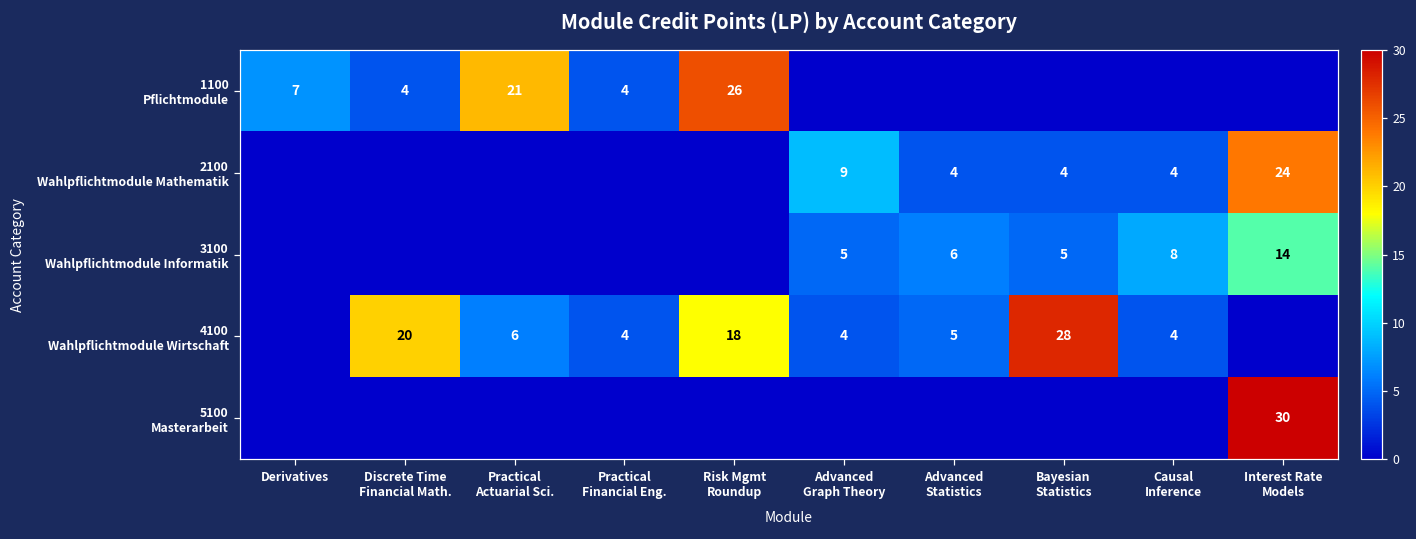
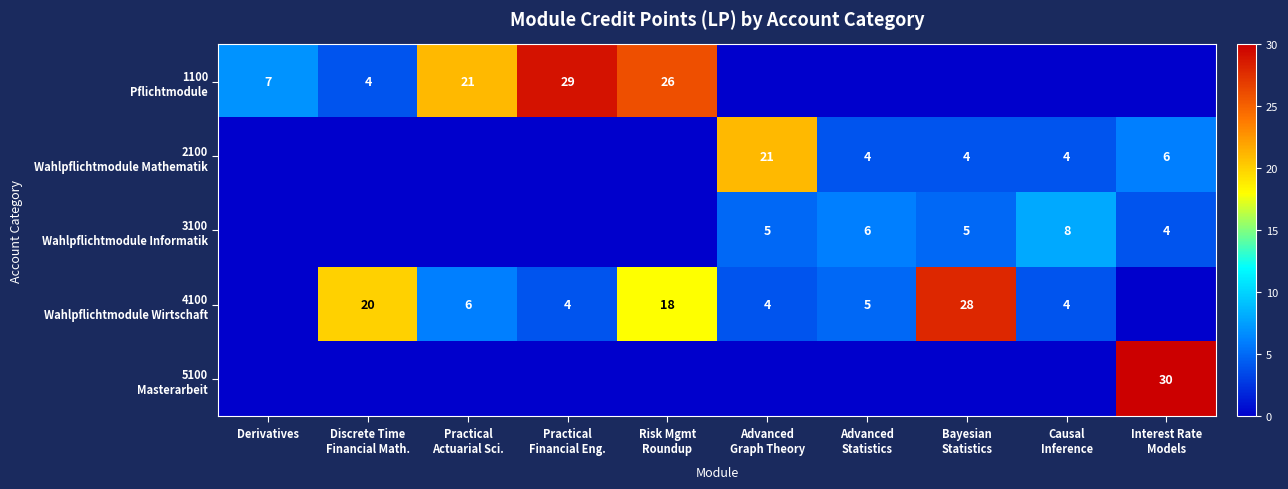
  {
    "1100 Pflichtmodule": {
      "Derivatives": 7,
      "Discrete Time Financial Math.": 4,
      "Practical Actuarial Sci.": 21,
-     "Practical Financial Eng.": 4,
+     "Practical Financial Eng.": 29,
      "Risk Mgmt Roundup": 26
    },
    "2100 Wahlpflichtmodule Mathematik": {
-     "Advanced Graph Theory": 9,
+     "Advanced Graph Theory": 21,
      "Advanced Statistics": 4,
      "Bayesian Statistics": 4,
      "Causal Inference": 4,
-     "Interest Rate Models": 24
+     "Interest Rate Models": 6
    },
    "3100 Wahlpflichtmodule Informatik": {
      "Advanced Graph Theory": 5,
      "Advanced Statistics": 6,
      "Bayesian Statistics": 5,
      "Causal Inference": 8,
-     "Interest Rate Models": 14
+     "Interest Rate Models": 4
    },
    "4100 Wahlpflichtmodule Wirtschaft": {
      "Discrete Time Financial Math.": 20,
      "Practical Actuarial Sci.": 6,
      "Practical Financial Eng.": 4,
      "Risk Mgmt Roundup": 18,
      "Advanced Graph Theory": 4,
      "Advanced Statistics": 5,
      "Bayesian Statistics": 28,
      "Causal Inference": 4
    },
    "5100 Masterarbeit": {
      "Interest Rate Models": 30
    }
  }
